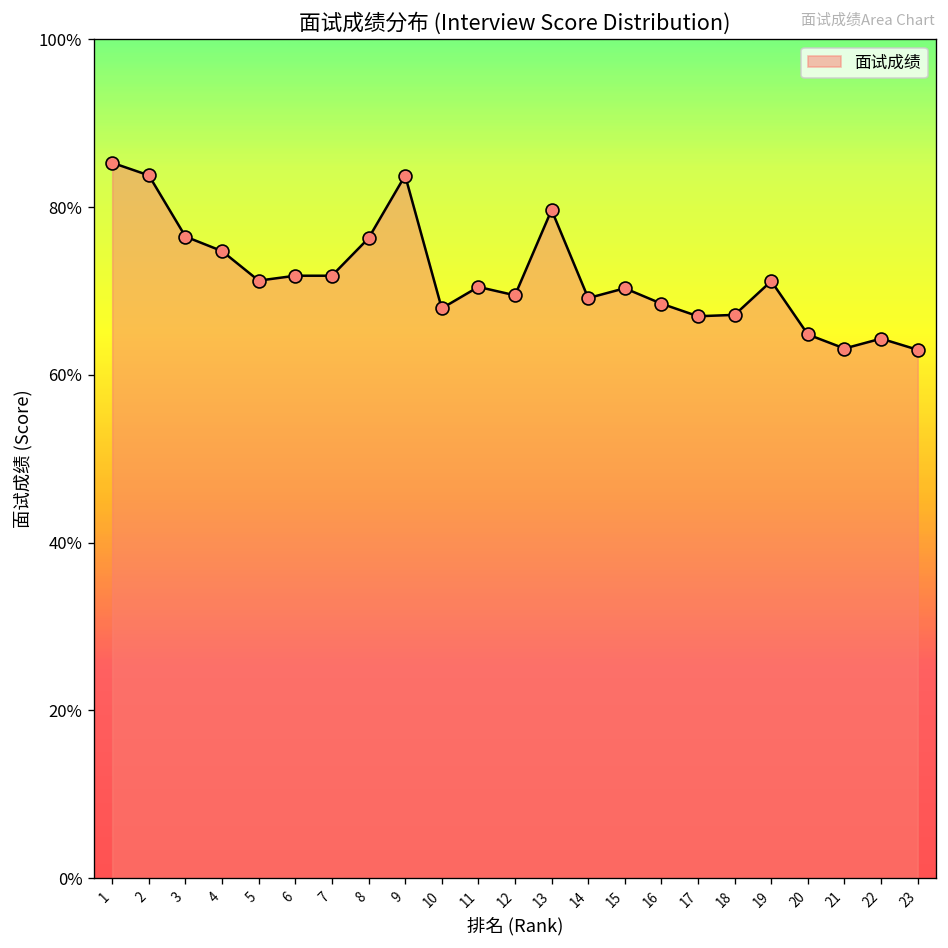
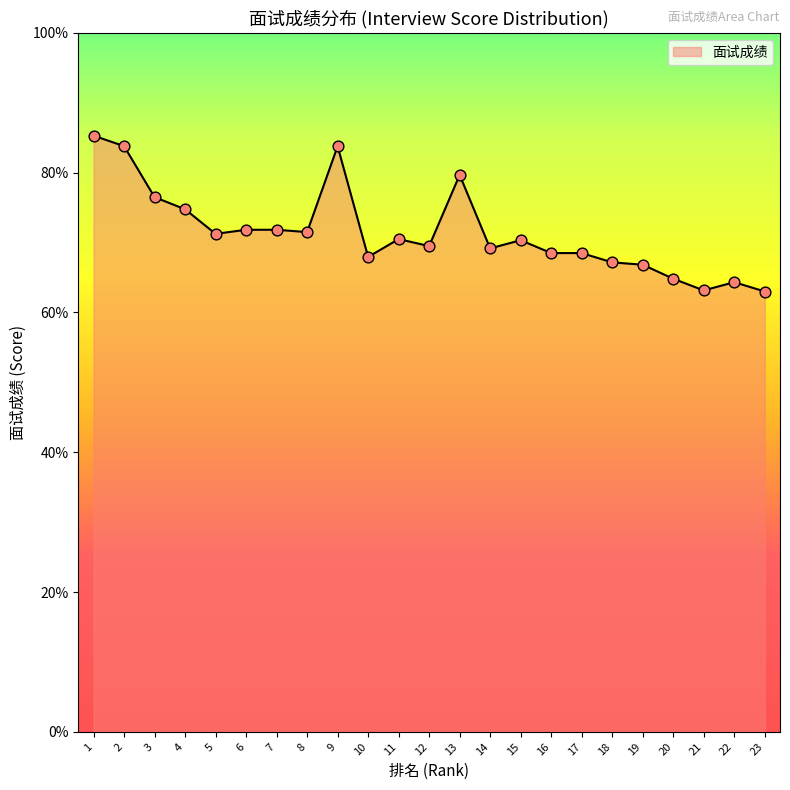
  {
    "1": "85%",
    "2": "84%",
    "3": "77%",
    "4": "75%",
    "5": "71%",
    "6": "72%",
    "7": "72%",
-   "8": "76%",
+   "8": "72%",
    "9": "84%",
    "10": "68%",
    "11": "71%",
    "12": "70%",
    "13": "80%",
    "14": "69%",
    "15": "70%",
    "16": "69%",
-   "17": "67%",
+   "17": "69%",
    "18": "67%",
-   "19": "71%",
+   "19": "67%",
    "20": "65%",
    "21": "63%",
    "22": "64%",
    "23": "63%"
  }
